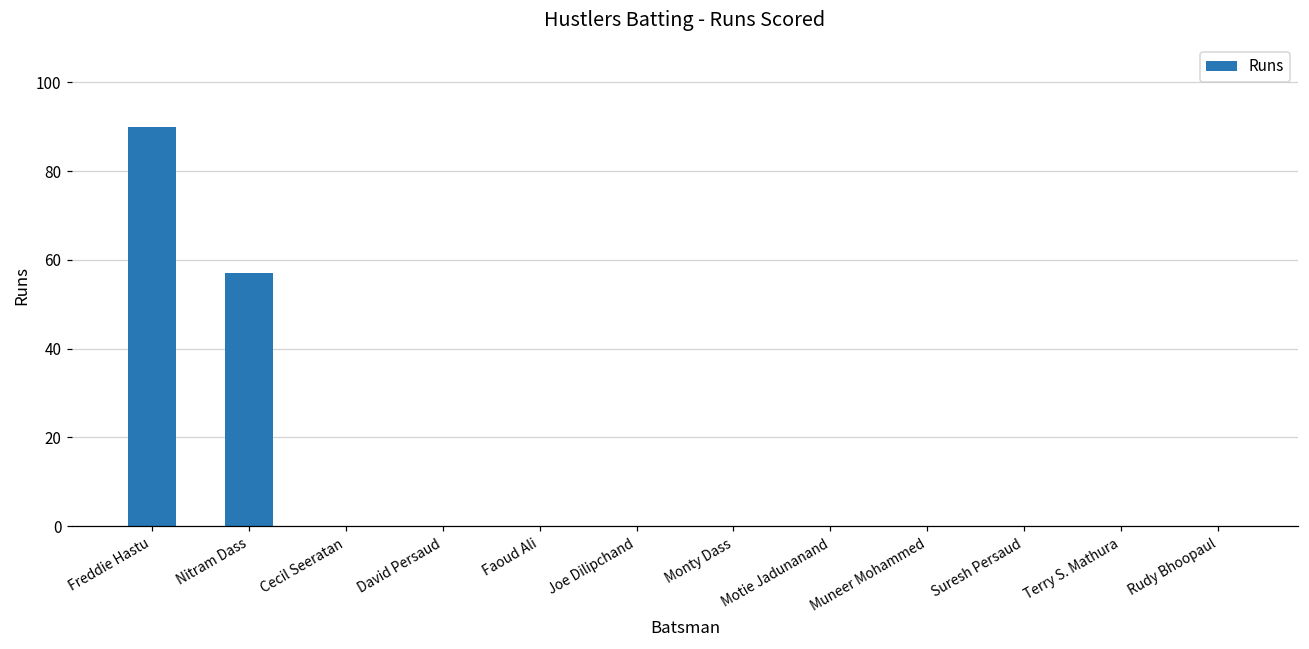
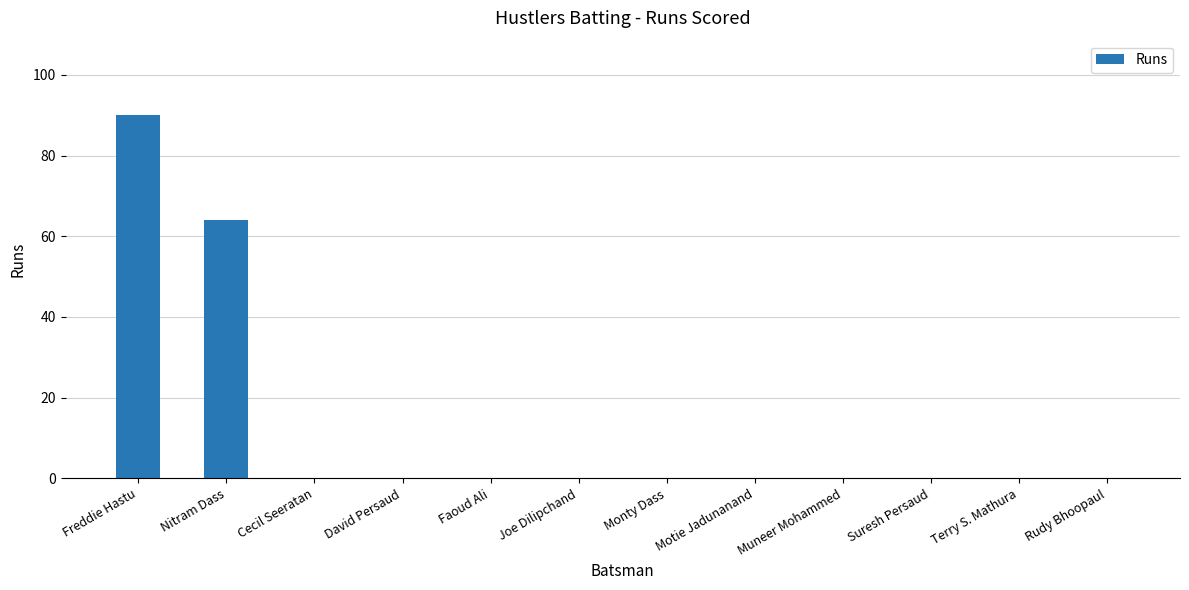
  {
    "Freddie Hastu": 90,
-   "Nitram Dass": 57,
+   "Nitram Dass": 64,
    "Cecil Seeratan": 0,
    "David Persaud": 0,
    "Faoud Ali": 0,
    "Joe Dilipchand": 0,
    "Monty Dass": 0,
    "Motie Jadunanand": 0,
    "Muneer Mohammed": 0,
    "Suresh Persaud": 0,
    "Terry S. Mathura": 0,
    "Rudy Bhoopaul": 0
  }
